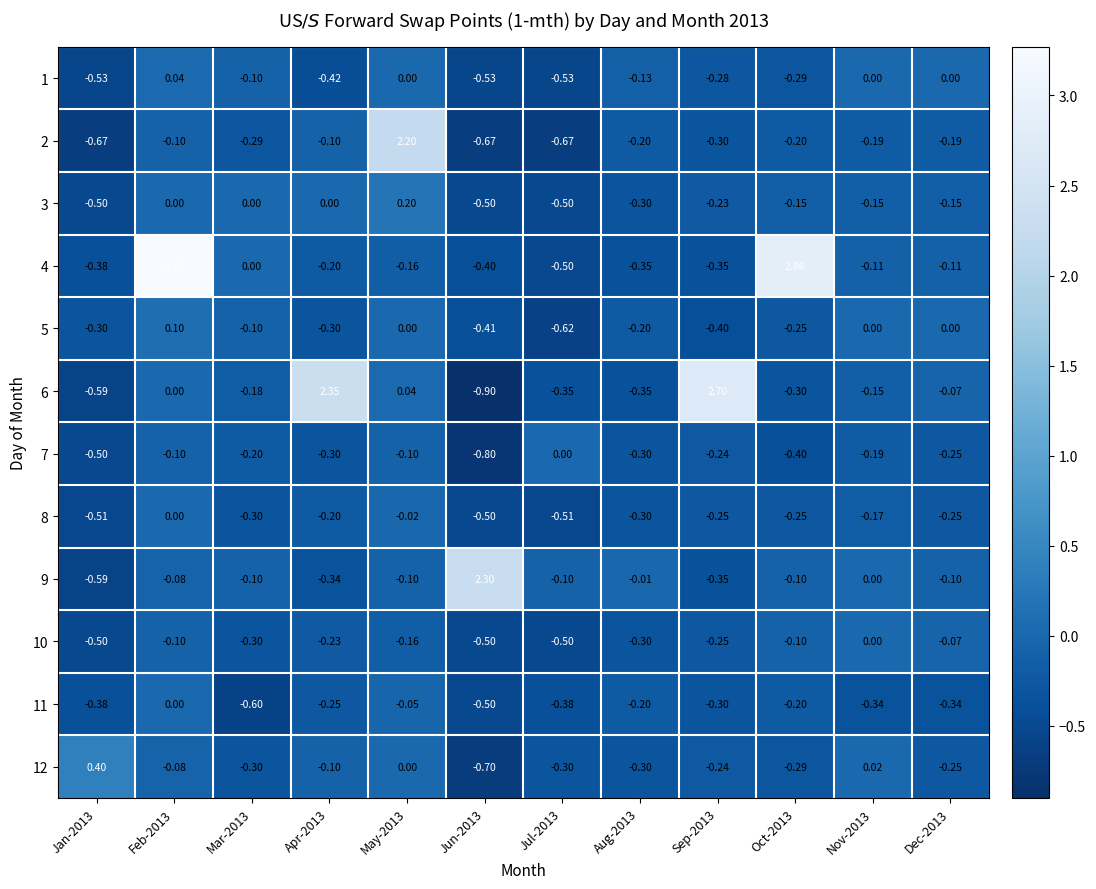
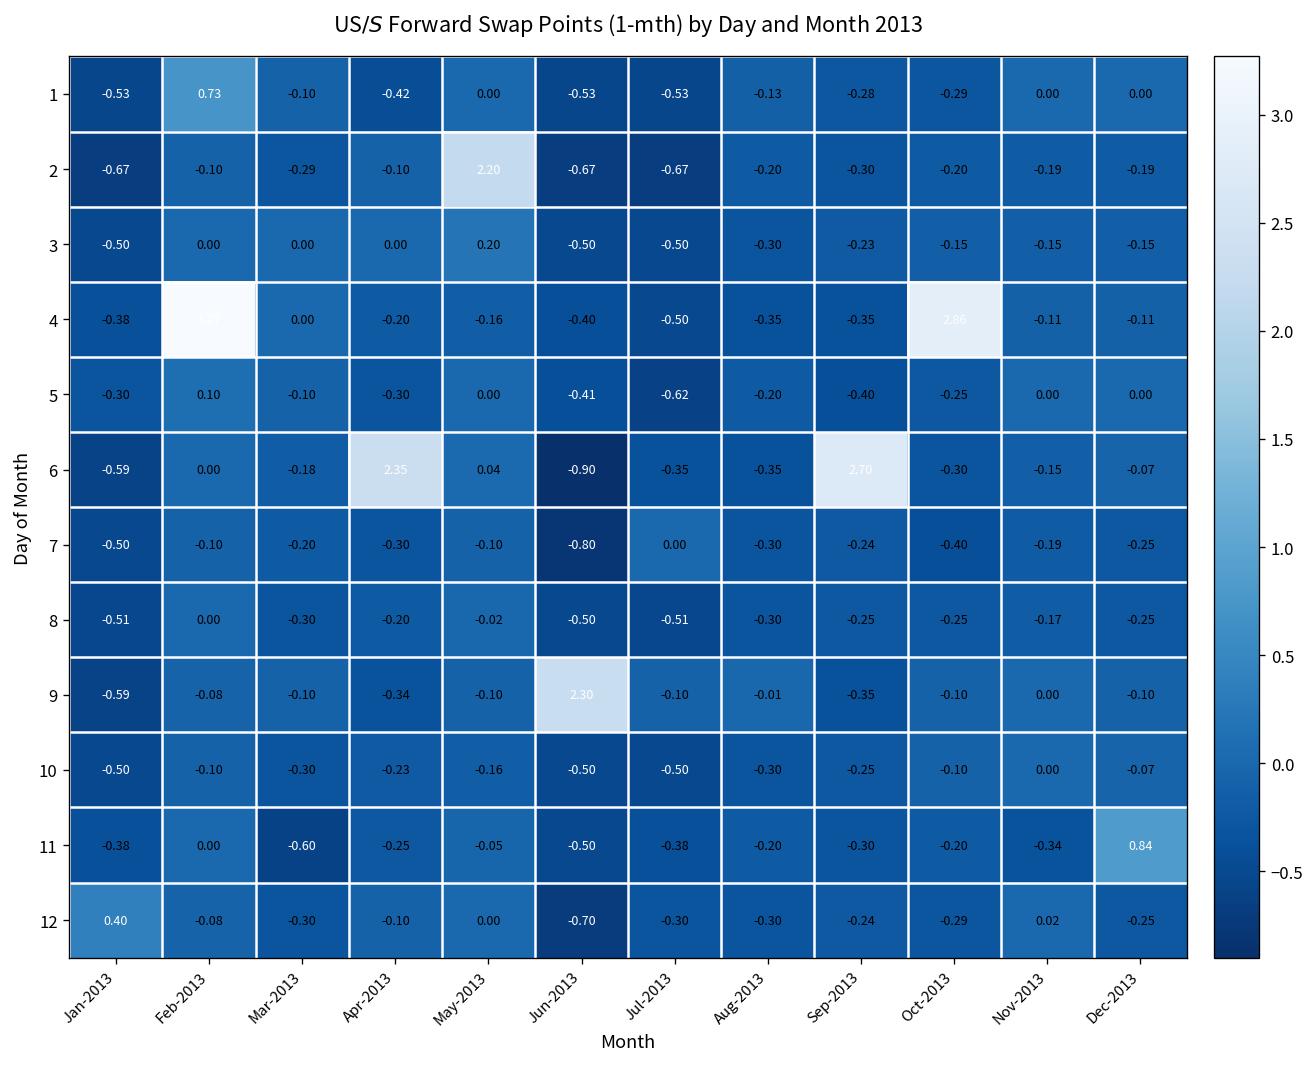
  {
    "1": {
      "Jan-2013": -0.53,
-     "Feb-2013": 0.04,
+     "Feb-2013": 0.73,
      "Mar-2013": -0.10,
      "Apr-2013": -0.42,
      "May-2013": 0.00,
      "Jun-2013": -0.53,
      "Jul-2013": -0.53,
      "Aug-2013": -0.13,
      "Sep-2013": -0.28,
      "Oct-2013": -0.29,
      "Nov-2013": 0.00,
      "Dec-2013": 0.00
    },
    "2": {
      "Jan-2013": -0.67,
      "Feb-2013": -0.10,
      "Mar-2013": -0.29,
      "Apr-2013": -0.10,
      "May-2013": 2.20,
      "Jun-2013": -0.67,
      "Jul-2013": -0.67,
      "Aug-2013": -0.20,
      "Sep-2013": -0.30,
      "Oct-2013": -0.20,
      "Nov-2013": -0.19,
      "Dec-2013": -0.19
    },
    "3": {
      "Jan-2013": -0.50,
      "Feb-2013": 0.00,
      "Mar-2013": 0.00,
      "Apr-2013": 0.00,
      "May-2013": 0.20,
      "Jun-2013": -0.50,
      "Jul-2013": -0.50,
      "Aug-2013": -0.30,
      "Sep-2013": -0.23,
      "Oct-2013": -0.15,
      "Nov-2013": -0.15,
      "Dec-2013": -0.15
    },
    "4": {
      "Jan-2013": -0.38,
      "Mar-2013": 0.00,
      "Apr-2013": -0.20,
      "May-2013": -0.16,
      "Jun-2013": -0.40,
      "Jul-2013": -0.50,
      "Aug-2013": -0.35,
      "Sep-2013": -0.35,
      "Nov-2013": -0.11,
      "Dec-2013": -0.11
    },
    "5": {
      "Jan-2013": -0.30,
      "Feb-2013": 0.10,
      "Mar-2013": -0.10,
      "Apr-2013": -0.30,
      "May-2013": 0.00,
      "Jun-2013": -0.41,
      "Jul-2013": -0.62,
      "Aug-2013": -0.20,
      "Sep-2013": -0.40,
      "Oct-2013": -0.25,
      "Nov-2013": 0.00,
      "Dec-2013": 0.00
    },
    "6": {
      "Jan-2013": -0.59,
      "Feb-2013": 0.00,
      "Mar-2013": -0.18,
      "Apr-2013": 2.35,
      "May-2013": 0.04,
      "Jun-2013": -0.90,
      "Jul-2013": -0.35,
      "Aug-2013": -0.35,
      "Oct-2013": -0.30,
      "Nov-2013": -0.15,
      "Dec-2013": -0.07
    },
    "7": {
      "Jan-2013": -0.50,
      "Feb-2013": -0.10,
      "Mar-2013": -0.20,
      "Apr-2013": -0.30,
      "May-2013": -0.10,
      "Jun-2013": -0.80,
      "Jul-2013": 0.00,
      "Aug-2013": -0.30,
      "Sep-2013": -0.24,
      "Oct-2013": -0.40,
      "Nov-2013": -0.19,
      "Dec-2013": -0.25
    },
    "8": {
      "Jan-2013": -0.51,
      "Feb-2013": 0.00,
      "Mar-2013": -0.30,
      "Apr-2013": -0.20,
      "May-2013": -0.02,
      "Jun-2013": -0.50,
      "Jul-2013": -0.51,
      "Aug-2013": -0.30,
      "Sep-2013": -0.25,
      "Oct-2013": -0.25,
      "Nov-2013": -0.17,
      "Dec-2013": -0.25
    },
    "9": {
      "Jan-2013": -0.59,
      "Feb-2013": -0.08,
      "Mar-2013": -0.10,
      "Apr-2013": -0.34,
      "May-2013": -0.10,
      "Jun-2013": 2.30,
      "Jul-2013": -0.10,
      "Aug-2013": -0.01,
      "Sep-2013": -0.35,
      "Oct-2013": -0.10,
      "Nov-2013": 0.00,
      "Dec-2013": -0.10
    },
    "10": {
      "Jan-2013": -0.50,
      "Feb-2013": -0.10,
      "Mar-2013": -0.30,
      "Apr-2013": -0.23,
      "May-2013": -0.16,
      "Jun-2013": -0.50,
      "Jul-2013": -0.50,
      "Aug-2013": -0.30,
      "Sep-2013": -0.25,
      "Oct-2013": -0.10,
      "Nov-2013": 0.00,
      "Dec-2013": -0.07
    },
    "11": {
      "Jan-2013": -0.38,
      "Feb-2013": 0.00,
      "Mar-2013": -0.60,
      "Apr-2013": -0.25,
      "May-2013": -0.05,
      "Jun-2013": -0.50,
      "Jul-2013": -0.38,
      "Aug-2013": -0.20,
      "Sep-2013": -0.30,
      "Oct-2013": -0.20,
      "Nov-2013": -0.34,
-     "Dec-2013": -0.34
+     "Dec-2013": 0.84
    },
    "12": {
      "Jan-2013": 0.40,
      "Feb-2013": -0.08,
      "Mar-2013": -0.30,
      "Apr-2013": -0.10,
      "May-2013": 0.00,
      "Jun-2013": -0.70,
      "Jul-2013": -0.30,
      "Aug-2013": -0.30,
      "Sep-2013": -0.24,
      "Oct-2013": -0.29,
      "Nov-2013": 0.02,
      "Dec-2013": -0.25
    }
  }
